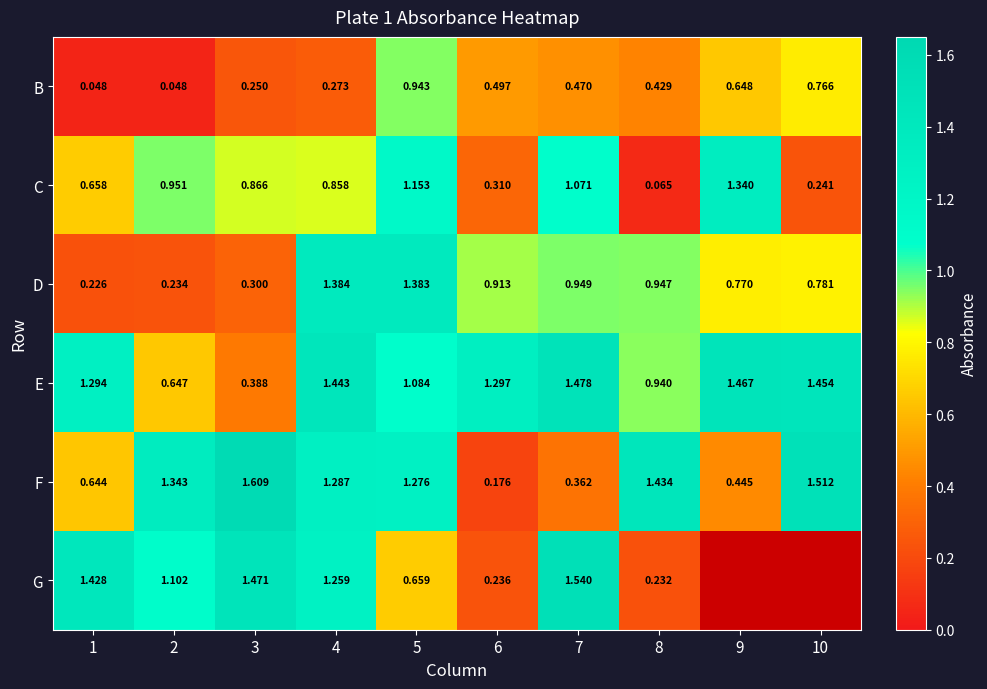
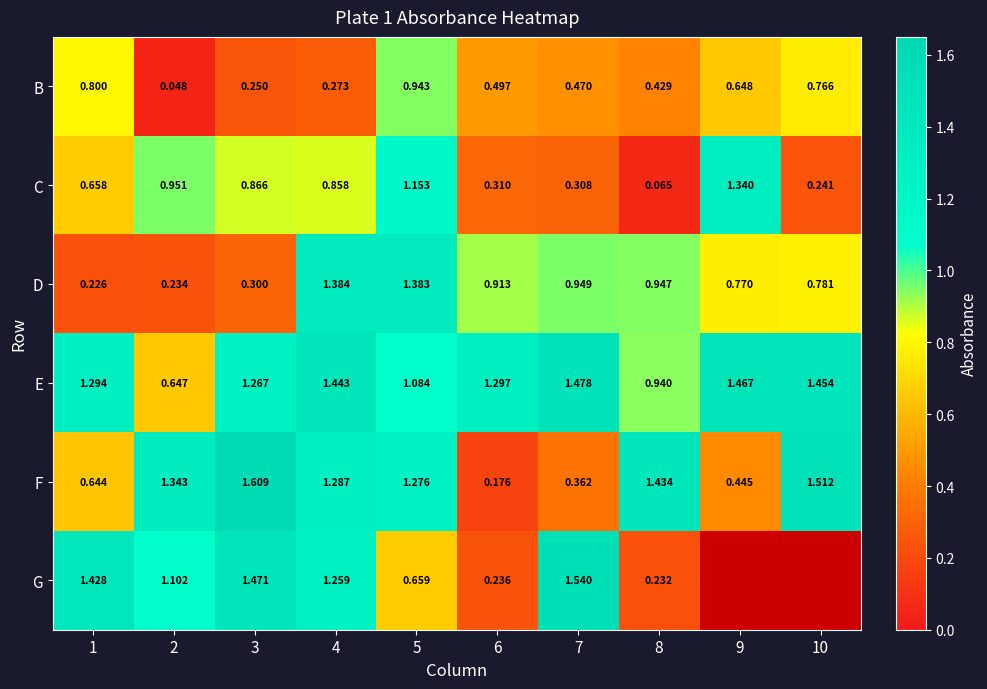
  {
    "B": {
-     "1": 0.048,
+     "1": 0.800,
      "2": 0.048,
      "3": 0.250,
      "4": 0.273,
      "5": 0.943,
      "6": 0.497,
      "7": 0.470,
      "8": 0.429,
      "9": 0.648,
      "10": 0.766
    },
    "C": {
      "1": 0.658,
      "2": 0.951,
      "3": 0.866,
      "4": 0.858,
      "5": 1.153,
      "6": 0.310,
-     "7": 1.071,
+     "7": 0.308,
      "8": 0.065,
      "9": 1.340,
      "10": 0.241
    },
    "D": {
      "1": 0.226,
      "2": 0.234,
      "3": 0.300,
      "4": 1.384,
      "5": 1.383,
      "6": 0.913,
      "7": 0.949,
      "8": 0.947,
      "9": 0.770,
      "10": 0.781
    },
    "E": {
      "1": 1.294,
      "2": 0.647,
-     "3": 0.388,
+     "3": 1.267,
      "4": 1.443,
      "5": 1.084,
      "6": 1.297,
      "7": 1.478,
      "8": 0.940,
      "9": 1.467,
      "10": 1.454
    },
    "F": {
      "1": 0.644,
      "2": 1.343,
      "3": 1.609,
      "4": 1.287,
      "5": 1.276,
      "6": 0.176,
      "7": 0.362,
      "8": 1.434,
      "9": 0.445,
      "10": 1.512
    },
    "G": {
      "1": 1.428,
      "2": 1.102,
      "3": 1.471,
      "4": 1.259,
      "5": 0.659,
      "6": 0.236,
      "7": 1.540,
      "8": 0.232
    }
  }
